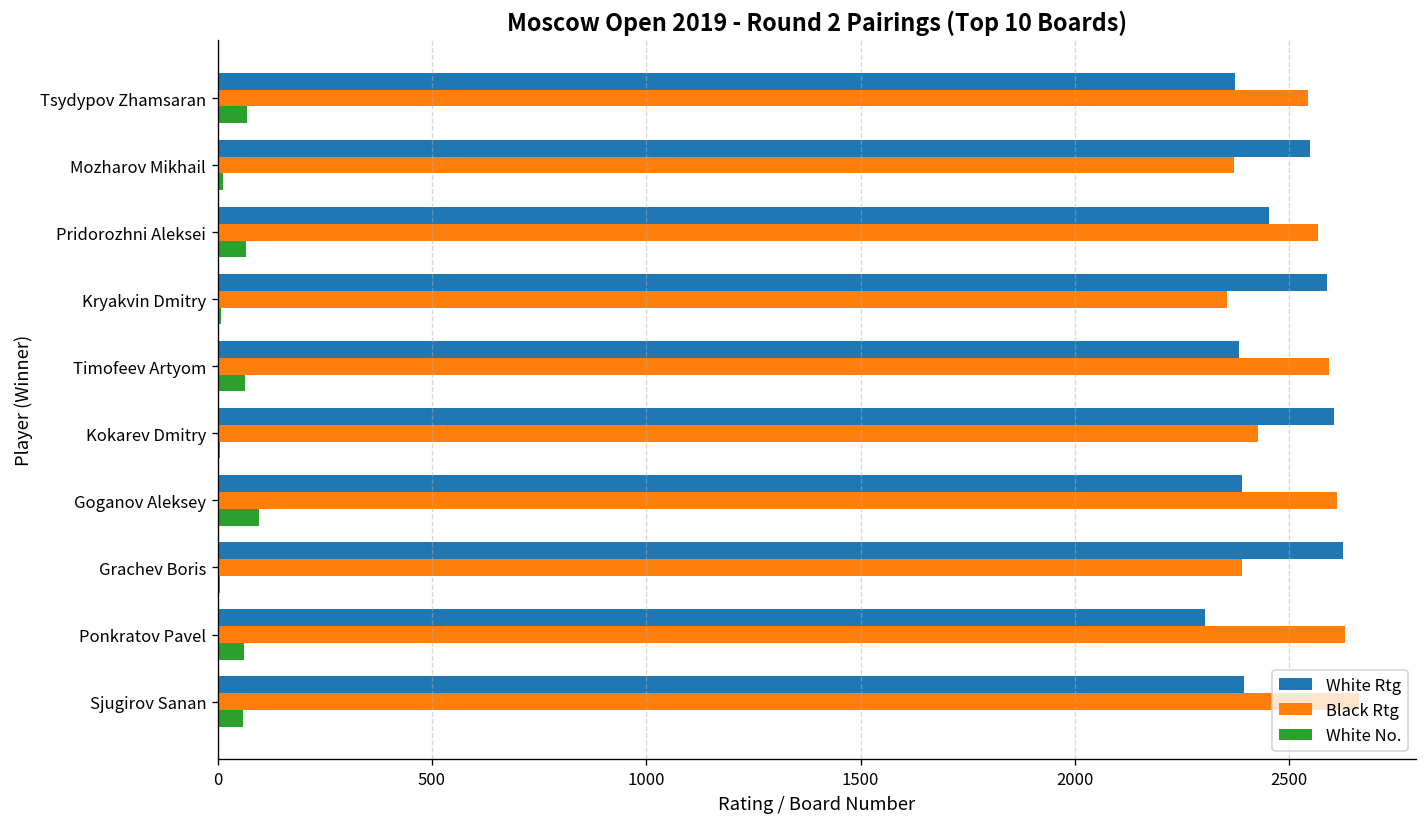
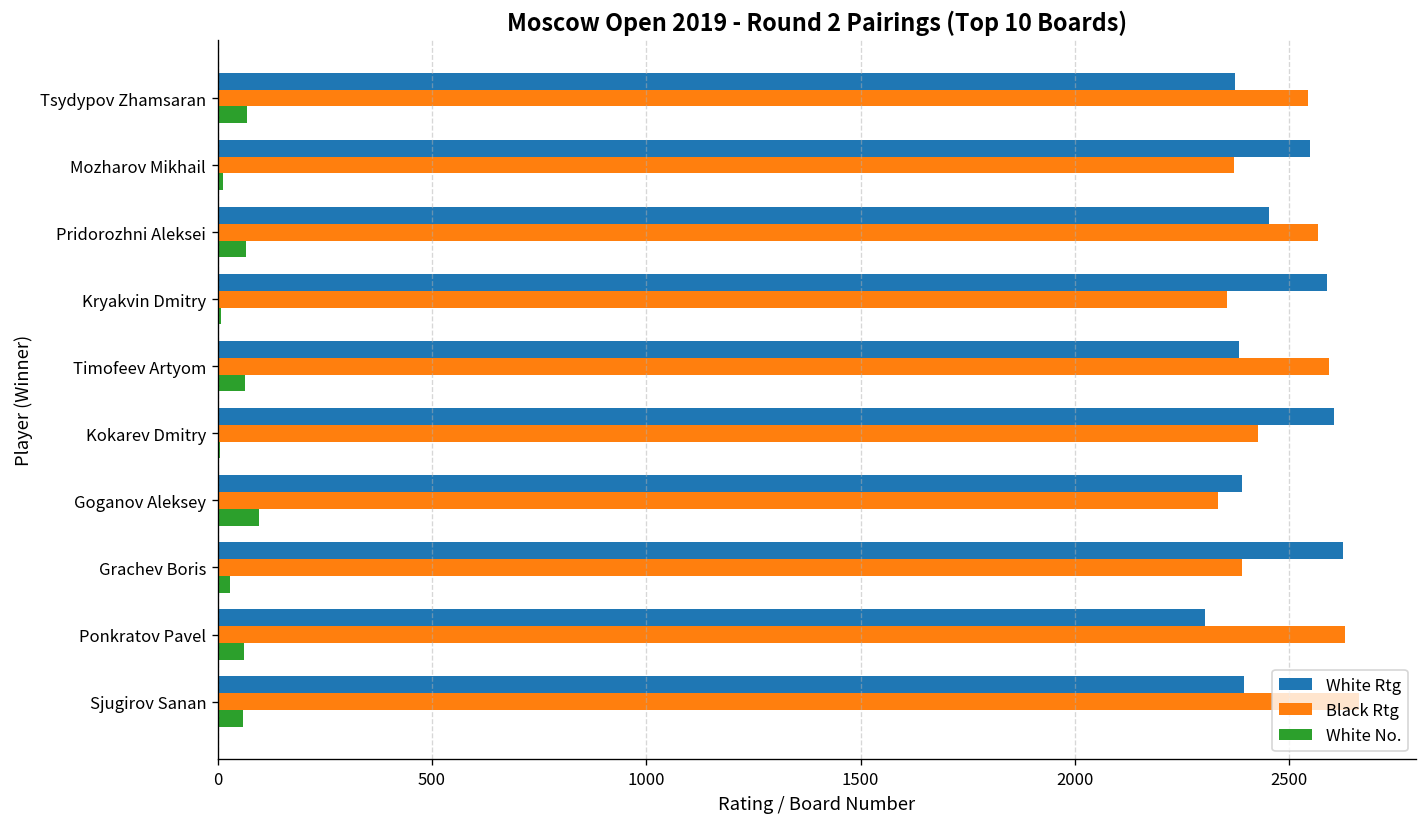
  {
    "White Rtg": {
      "Tsydypov Zhamsaran": 2370,
      "Mozharov Mikhail": 2550,
      "Pridorozhni Aleksei": 2450,
      "Kryakvin Dmitry": 2590,
      "Timofeev Artyom": 2380,
      "Kokarev Dmitry": 2610,
      "Goganov Aleksey": 2390,
      "Grachev Boris": 2630,
      "Ponkratov Pavel": 2300,
      "Sjugirov Sanan": 2390
    },
    "Black Rtg": {
      "Tsydypov Zhamsaran": 2550,
      "Mozharov Mikhail": 2370,
      "Pridorozhni Aleksei": 2570,
      "Kryakvin Dmitry": 2360,
      "Timofeev Artyom": 2590,
      "Kokarev Dmitry": 2430,
-     "Goganov Aleksey": 2610,
+     "Goganov Aleksey": 2330,
      "Grachev Boris": 2390,
      "Ponkratov Pavel": 2630
    },
    "White No.": {
      "Tsydypov Zhamsaran": 70,
      "Mozharov Mikhail": 10,
      "Pridorozhni Aleksei": 70,
      "Kryakvin Dmitry": 10,
      "Timofeev Artyom": 60,
      "Goganov Aleksey": 100,
-     "Grachev Boris": 0,
+     "Grachev Boris": 30,
      "Ponkratov Pavel": 60,
      "Sjugirov Sanan": 60
    }
  }
